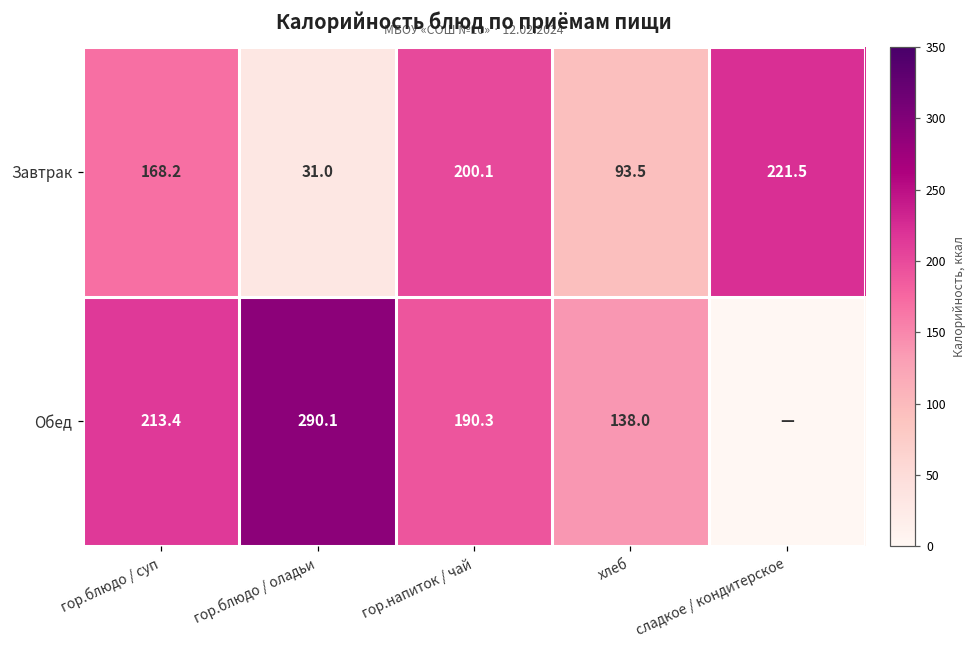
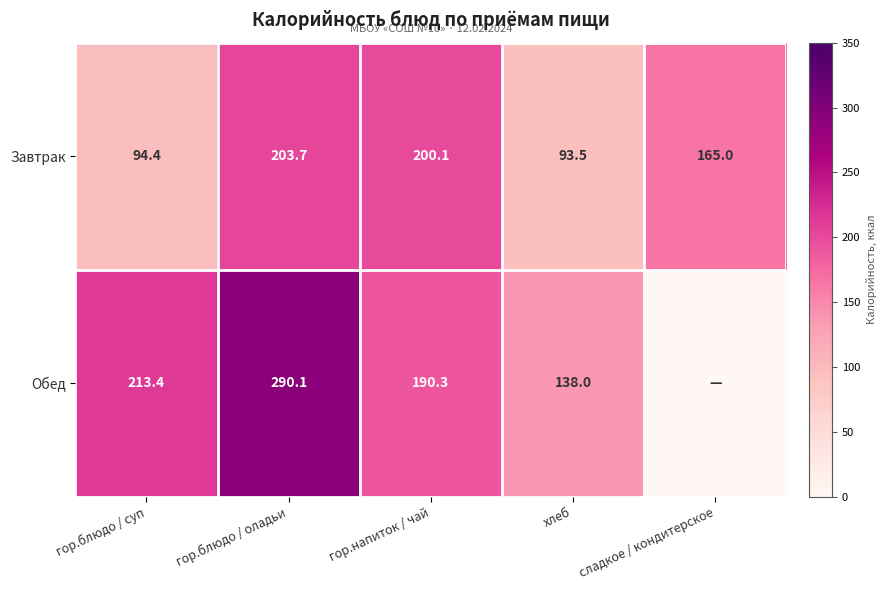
  {
    "Завтрак": {
-     "гор.блюдо / суп": 168.2,
-     "гор.блюдо / оладьи": 31.0,
+     "гор.блюдо / суп": 94.4,
+     "гор.блюдо / оладьи": 203.7,
      "гор.напиток / чай": 200.1,
      "хлеб": 93.5,
-     "сладкое / кондитерское": 221.5
+     "сладкое / кондитерское": 165.0
    },
    "Обед": {
      "гор.блюдо / суп": 213.4,
      "гор.блюдо / оладьи": 290.1,
      "гор.напиток / чай": 190.3,
      "хлеб": 138.0
    }
  }
